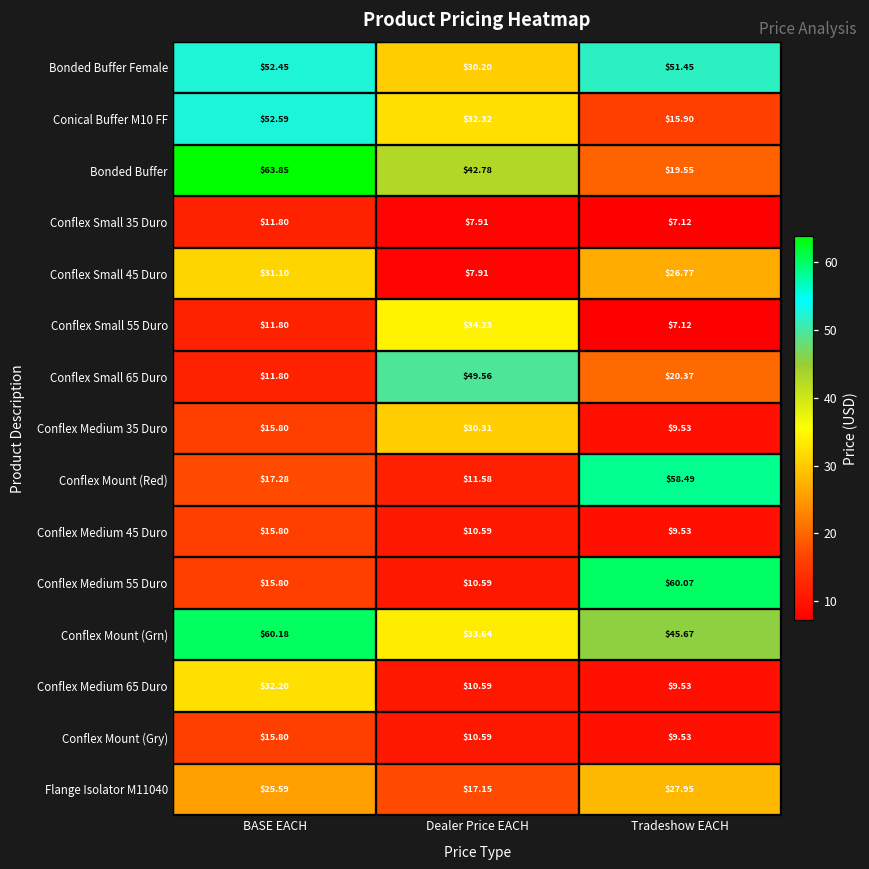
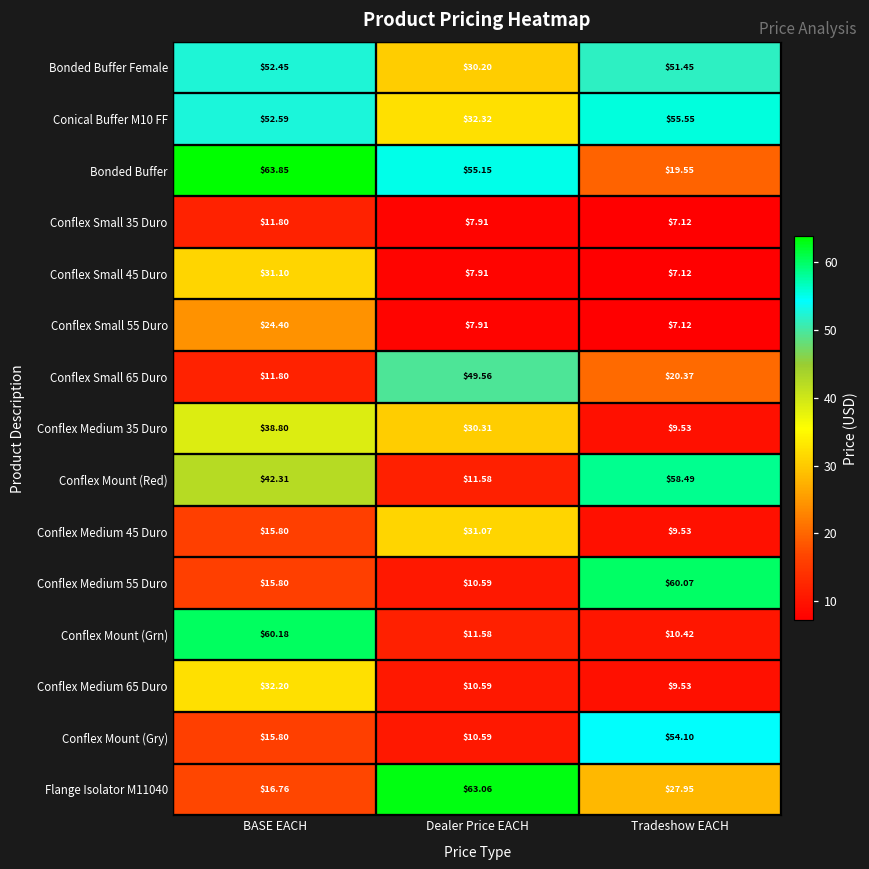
  {
    "Bonded Buffer Female": {
      "BASE EACH": "$52.45",
      "Dealer Price EACH": "$30.20",
      "Tradeshow EACH": "$51.45"
    },
    "Conical Buffer M10 FF": {
      "BASE EACH": "$52.59",
      "Dealer Price EACH": "$32.32",
-     "Tradeshow EACH": "$15.90"
+     "Tradeshow EACH": "$55.55"
    },
    "Bonded Buffer": {
      "BASE EACH": "$63.85",
-     "Dealer Price EACH": "$42.78",
+     "Dealer Price EACH": "$55.15",
      "Tradeshow EACH": "$19.55"
    },
    "Conflex Small 35 Duro": {
      "BASE EACH": "$11.80",
      "Dealer Price EACH": "$7.91",
      "Tradeshow EACH": "$7.12"
    },
    "Conflex Small 45 Duro": {
      "BASE EACH": "$31.10",
      "Dealer Price EACH": "$7.91",
-     "Tradeshow EACH": "$26.77"
+     "Tradeshow EACH": "$7.12"
    },
    "Conflex Small 55 Duro": {
-     "BASE EACH": "$11.80",
-     "Dealer Price EACH": "$34.23",
+     "BASE EACH": "$24.40",
+     "Dealer Price EACH": "$7.91",
      "Tradeshow EACH": "$7.12"
    },
    "Conflex Small 65 Duro": {
      "BASE EACH": "$11.80",
      "Dealer Price EACH": "$49.56",
      "Tradeshow EACH": "$20.37"
    },
    "Conflex Medium 35 Duro": {
-     "BASE EACH": "$15.80",
+     "BASE EACH": "$38.80",
      "Dealer Price EACH": "$30.31",
      "Tradeshow EACH": "$9.53"
    },
    "Conflex Mount (Red)": {
-     "BASE EACH": "$17.28",
+     "BASE EACH": "$42.31",
      "Dealer Price EACH": "$11.58",
      "Tradeshow EACH": "$58.49"
    },
    "Conflex Medium 45 Duro": {
      "BASE EACH": "$15.80",
-     "Dealer Price EACH": "$10.59",
+     "Dealer Price EACH": "$31.07",
      "Tradeshow EACH": "$9.53"
    },
    "Conflex Medium 55 Duro": {
      "BASE EACH": "$15.80",
      "Dealer Price EACH": "$10.59",
      "Tradeshow EACH": "$60.07"
    },
    "Conflex Mount (Grn)": {
      "BASE EACH": "$60.18",
-     "Dealer Price EACH": "$33.64",
-     "Tradeshow EACH": "$45.67"
+     "Dealer Price EACH": "$11.58",
+     "Tradeshow EACH": "$10.42"
    },
    "Conflex Medium 65 Duro": {
      "BASE EACH": "$32.20",
      "Dealer Price EACH": "$10.59",
      "Tradeshow EACH": "$9.53"
    },
    "Conflex Mount (Gry)": {
      "BASE EACH": "$15.80",
      "Dealer Price EACH": "$10.59",
-     "Tradeshow EACH": "$9.53"
+     "Tradeshow EACH": "$54.10"
    },
    "Flange Isolator M11040": {
-     "BASE EACH": "$25.59",
-     "Dealer Price EACH": "$17.15",
+     "BASE EACH": "$16.76",
+     "Dealer Price EACH": "$63.06",
      "Tradeshow EACH": "$27.95"
    }
  }
